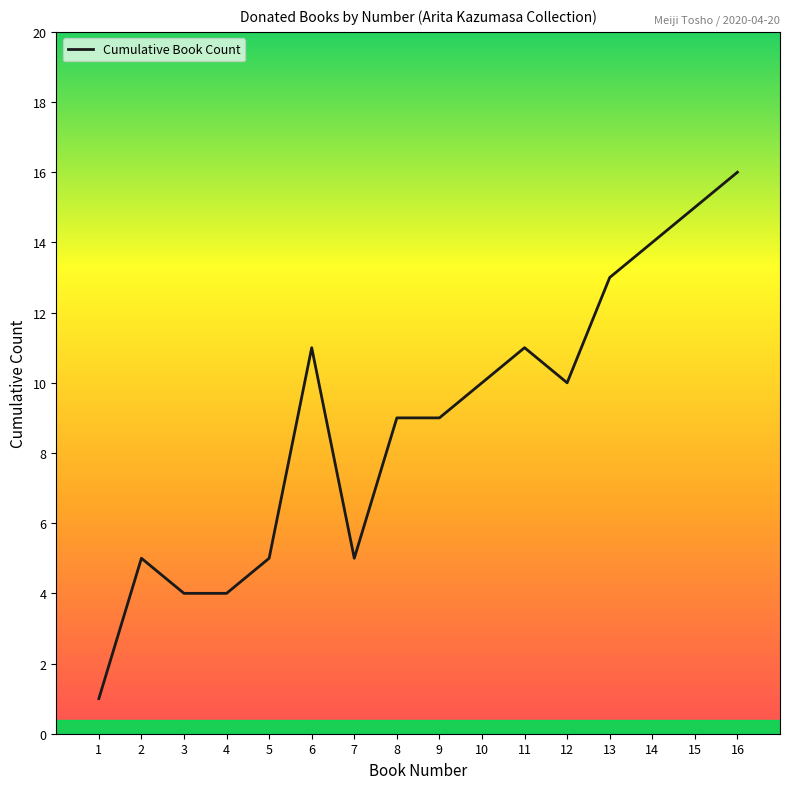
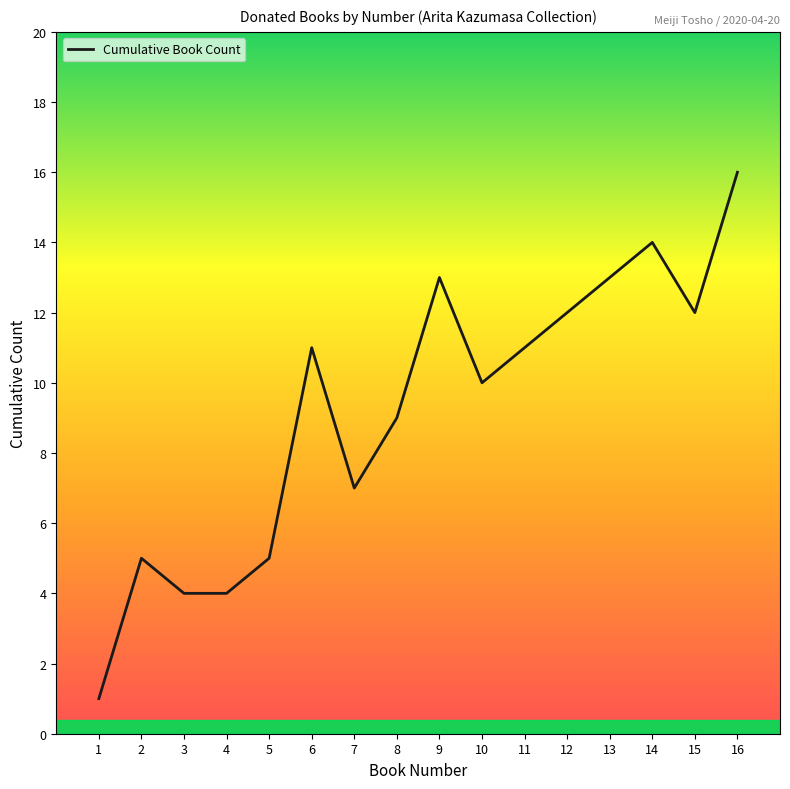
  {
    "1": 1,
    "2": 5,
    "3": 4,
    "4": 4,
    "5": 5,
    "6": 11,
-   "7": 5,
+   "7": 7,
    "8": 9,
-   "9": 9,
+   "9": 13,
    "10": 10,
    "11": 11,
-   "12": 10,
+   "12": 12,
    "13": 13,
    "14": 14,
-   "15": 15,
+   "15": 12,
    "16": 16
  }
